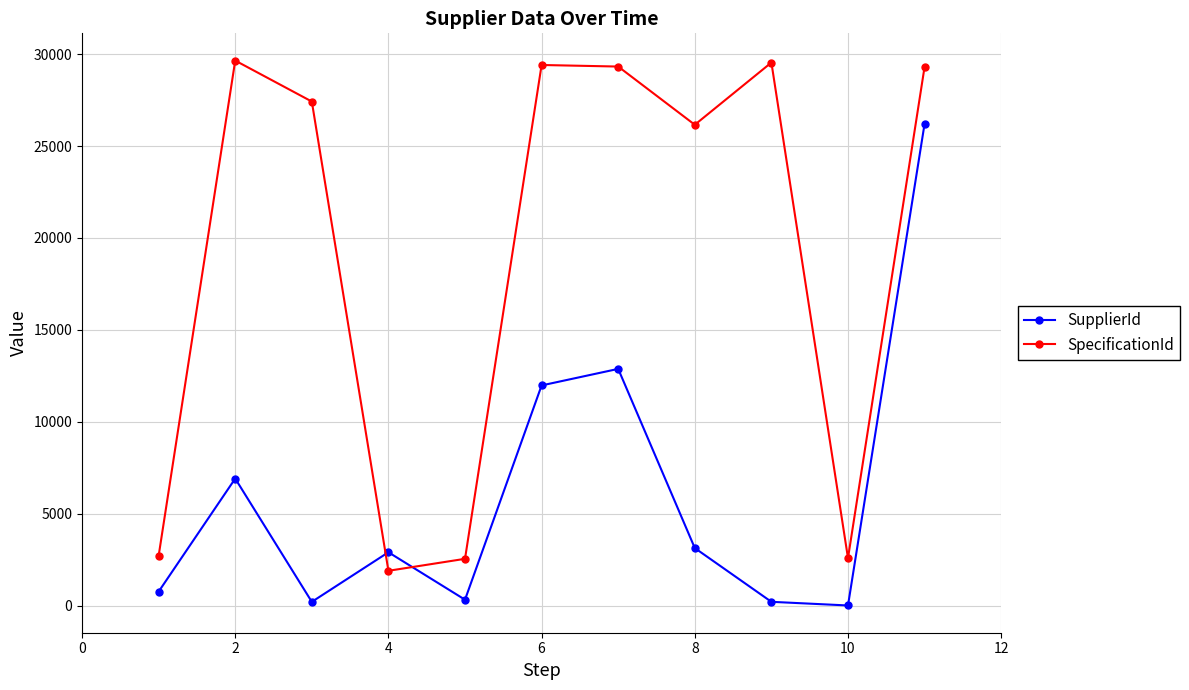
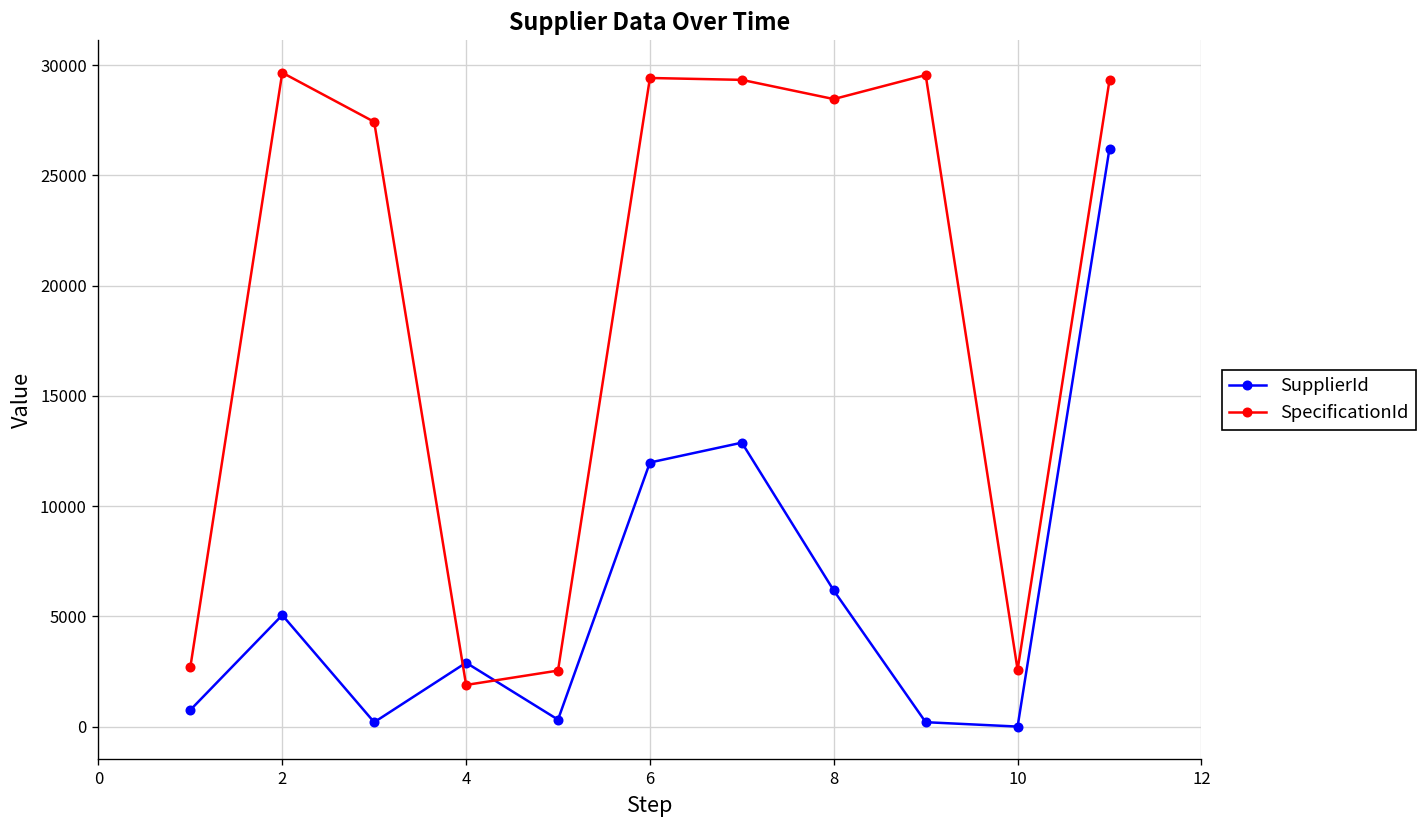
  {
    "SupplierId": {
-     "2": 6900,
+     "2": 5100,
      "4": 2900,
      "6": 12000,
-     "8": 3100,
+     "8": 6200,
      "10": 0
    },
    "SpecificationId": {
      "2": 29700,
      "4": 1900,
      "6": 29400,
-     "8": 26200,
+     "8": 28500,
      "10": 2600
    }
  }
